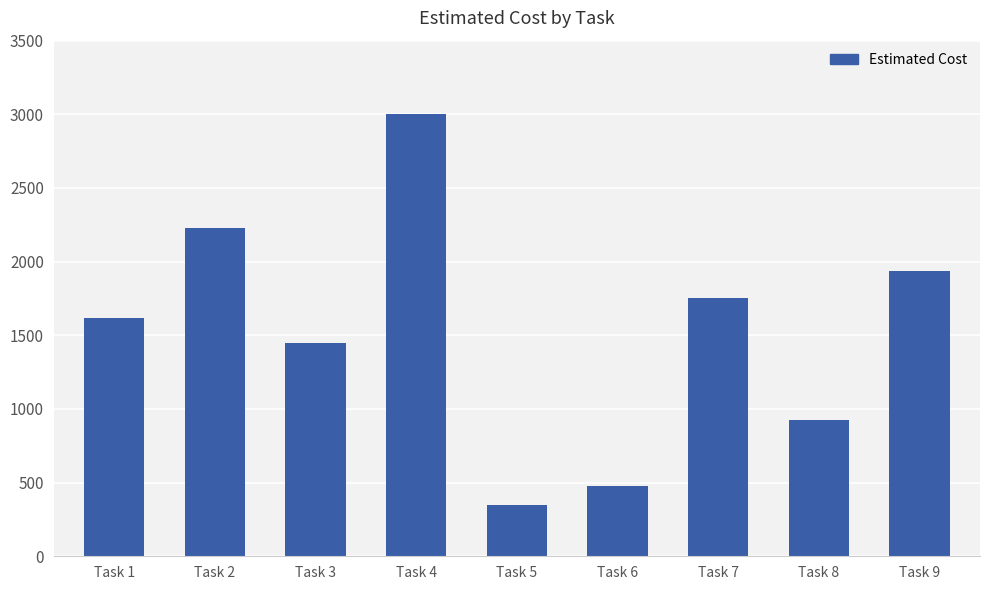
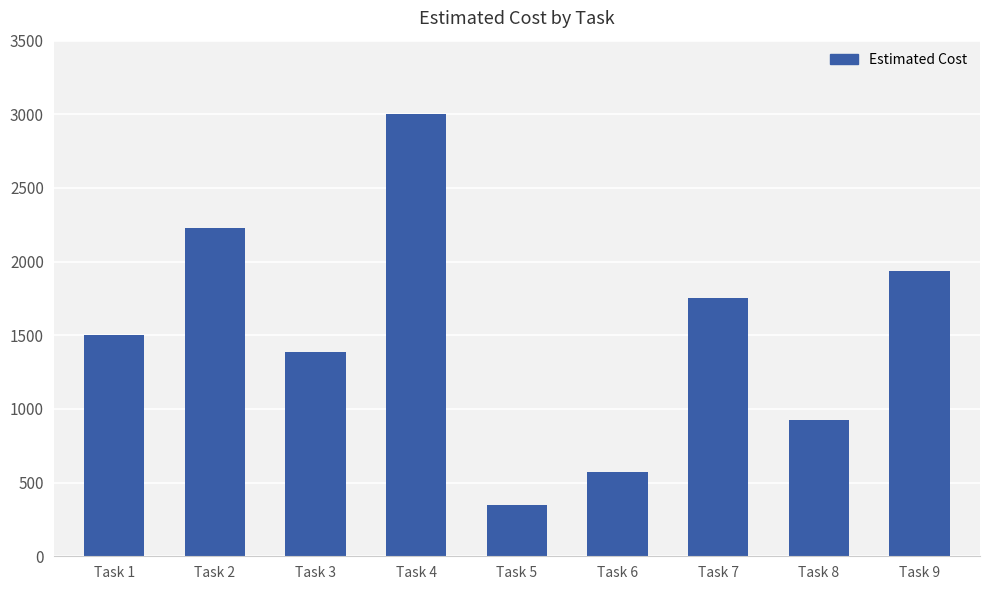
  {
-   "Task 1": 1620,
+   "Task 1": 1500,
    "Task 2": 2230,
-   "Task 3": 1450,
+   "Task 3": 1390,
    "Task 4": 3000,
    "Task 5": 350,
-   "Task 6": 470,
+   "Task 6": 580,
    "Task 7": 1750,
    "Task 8": 930,
    "Task 9": 1940
  }
